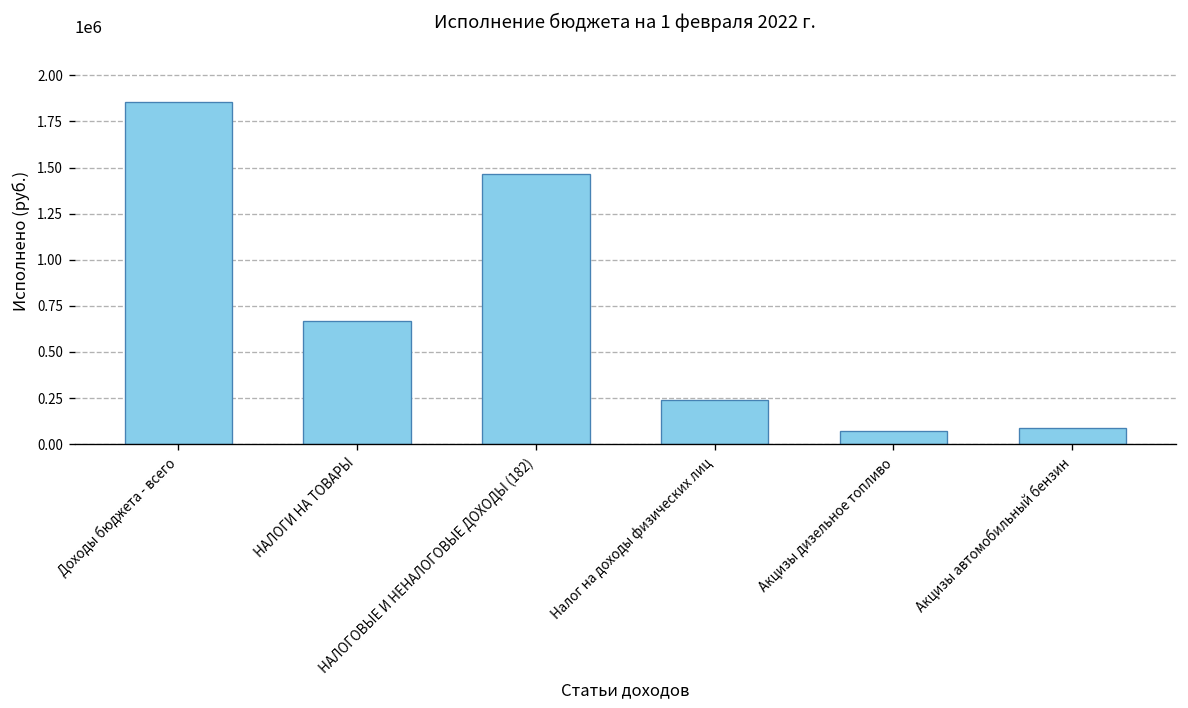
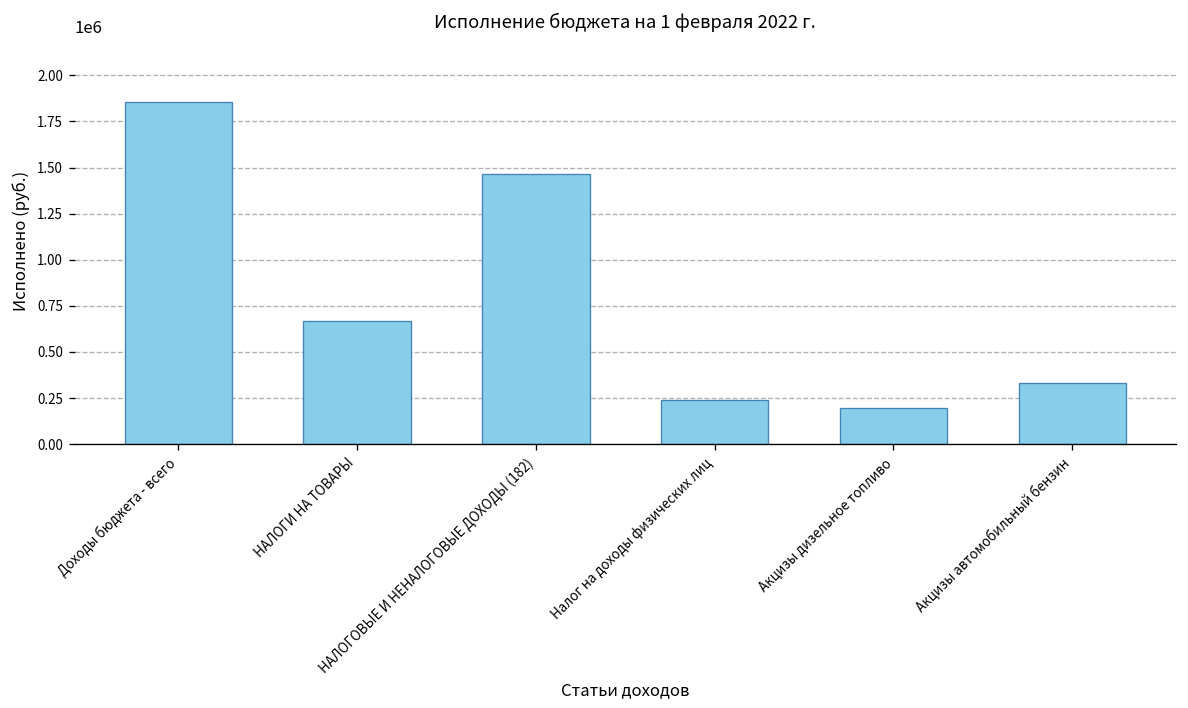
  {
    "Доходы бюджета - всего": 1850000,
    "НАЛОГИ НА ТОВАРЫ": 670000,
    "НАЛОГОВЫЕ И НЕНАЛОГОВЫЕ ДОХОДЫ (182)": 1460000,
    "Налог на доходы физических лиц": 240000,
-   "Акцизы дизельное топливо": 70000,
-   "Акцизы автомобильный бензин": 90000
+   "Акцизы дизельное топливо": 190000,
+   "Акцизы автомобильный бензин": 330000
  }
